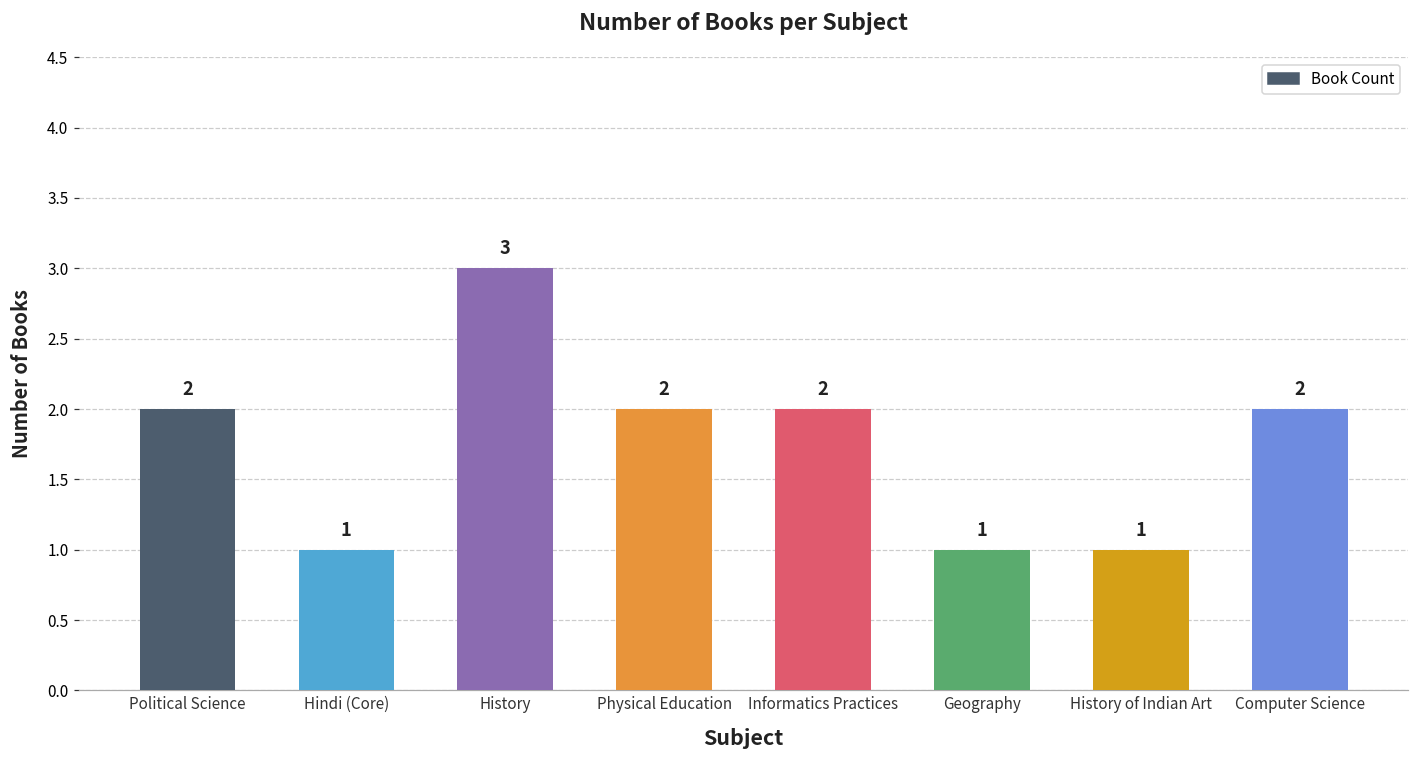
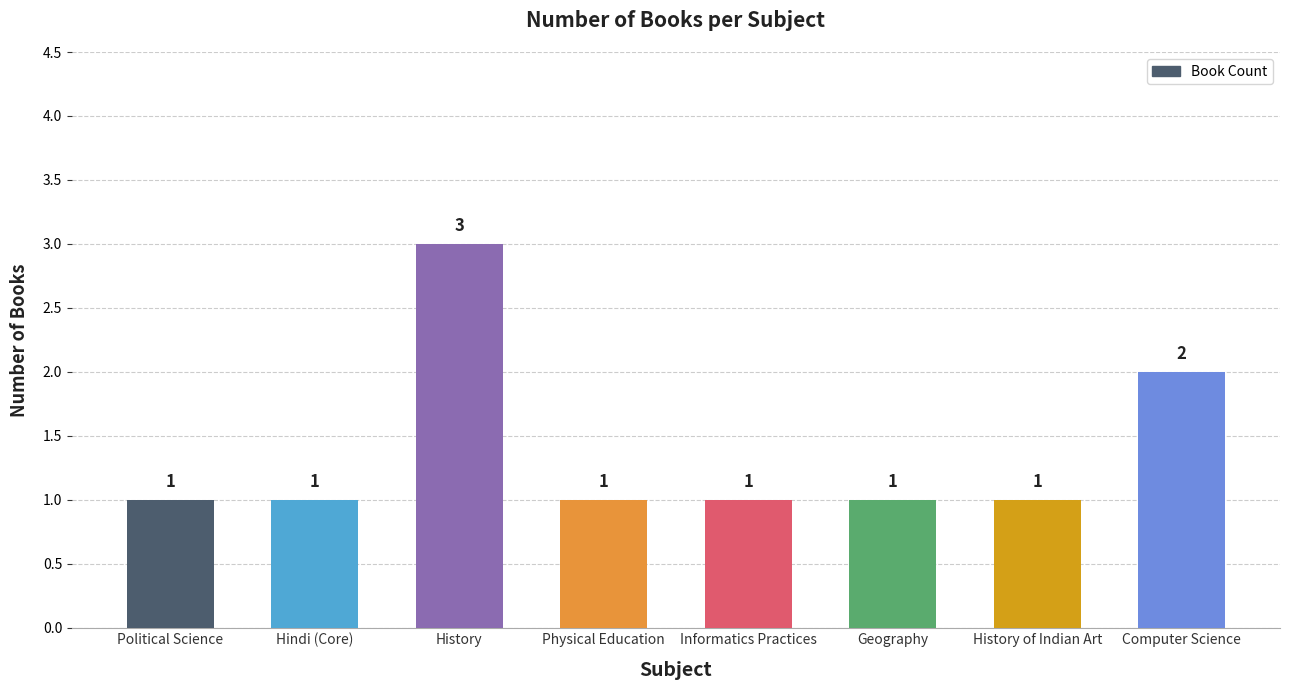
  {
-   "Political Science": 2,
+   "Political Science": 1,
    "Hindi (Core)": 1,
    "History": 3,
-   "Physical Education": 2,
-   "Informatics Practices": 2,
+   "Physical Education": 1,
+   "Informatics Practices": 1,
    "Geography": 1,
    "History of Indian Art": 1,
    "Computer Science": 2
  }
